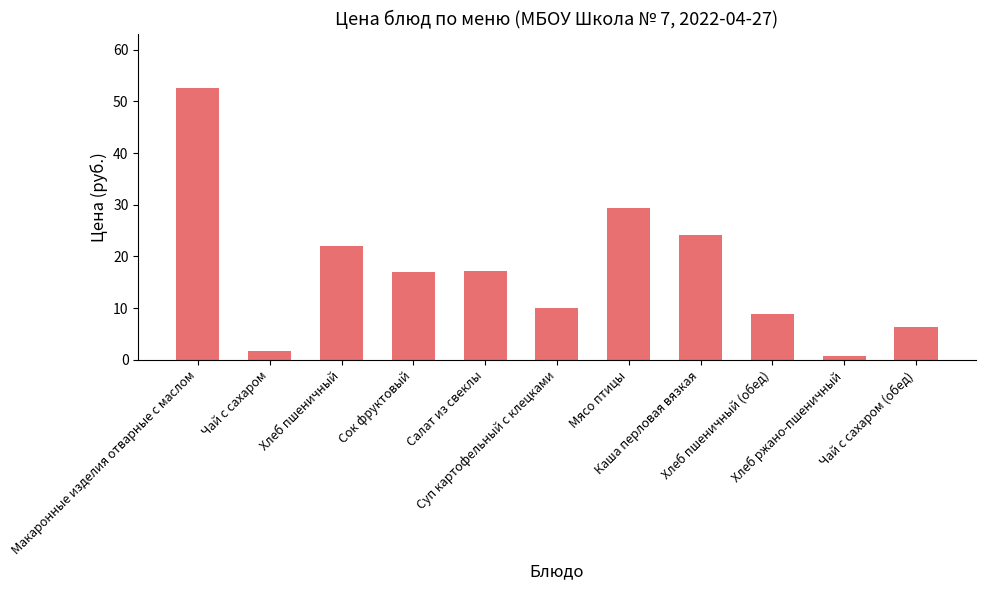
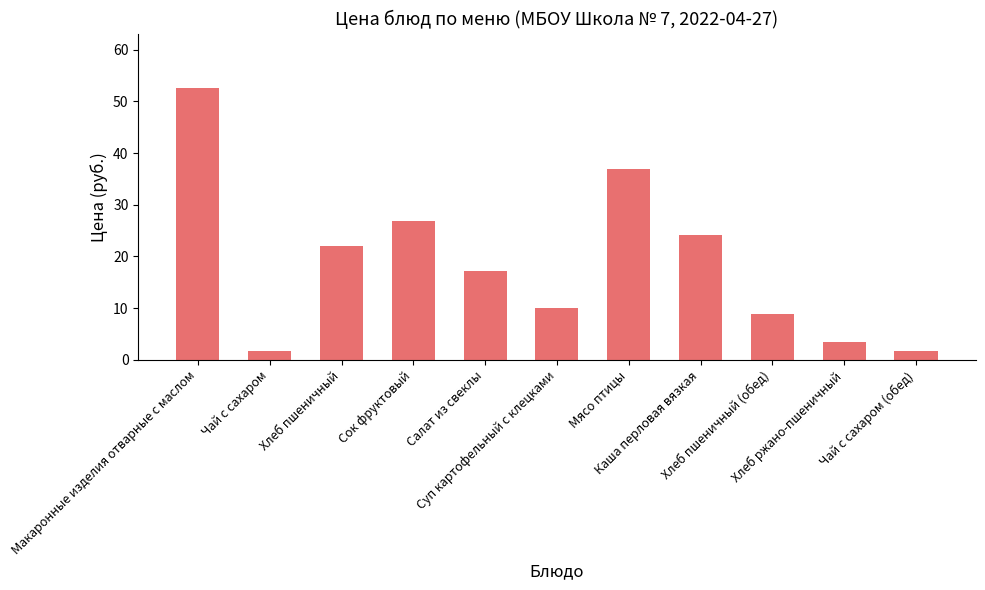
  {
    "Макаронные изделия отварные с маслом": 53,
    "Чай с сахаром": 2,
    "Хлеб пшеничный": 22,
-   "Сок фруктовый": 17,
+   "Сок фруктовый": 27,
    "Салат из свеклы": 17,
    "Суп картофельный с клецками": 10,
-   "Мясо птицы": 29,
+   "Мясо птицы": 37,
    "Каша перловая вязкая": 24,
    "Хлеб пшеничный (обед)": 9,
-   "Хлеб ржано-пшеничный": 1,
-   "Чай с сахаром (обед)": 6
+   "Хлеб ржано-пшеничный": 3,
+   "Чай с сахаром (обед)": 2
  }
